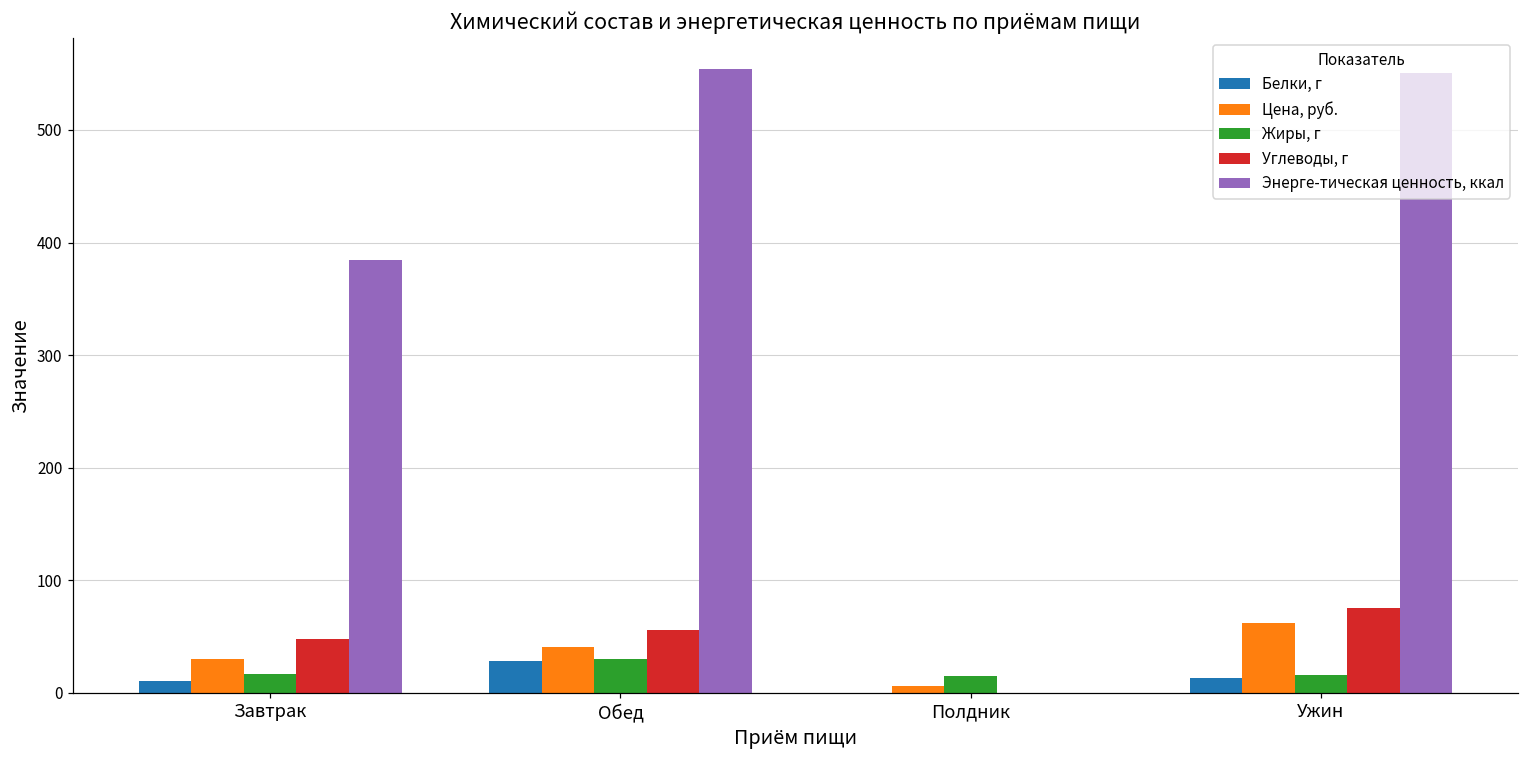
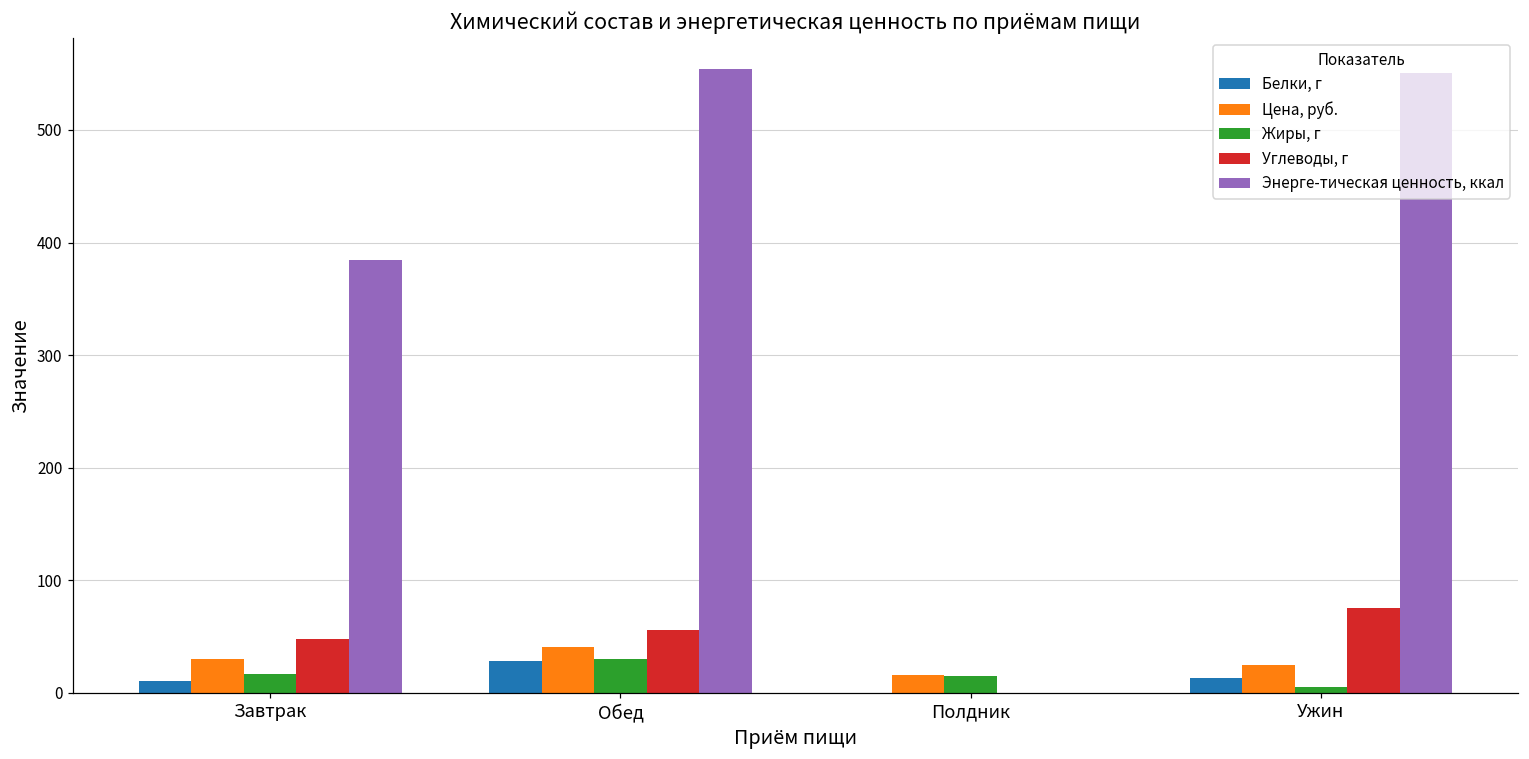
  {
    "Белки, г": {
      "Завтрак": 10,
      "Обед": 28,
      "Полдник": 0,
      "Ужин": 13
    },
    "Цена, руб.": {
      "Завтрак": 30,
      "Обед": 41,
-     "Полдник": 6,
-     "Ужин": 62
+     "Полдник": 16,
+     "Ужин": 25
    },
    "Жиры, г": {
      "Завтрак": 17,
      "Обед": 30,
      "Полдник": 15,
-     "Ужин": 16
+     "Ужин": 5
    },
    "Углеводы, г": {
      "Завтрак": 48,
      "Обед": 55,
      "Полдник": 0,
      "Ужин": 75
    },
    "Энерге-тическая ценность, ккал": {
      "Завтрак": 384,
      "Обед": 554,
      "Полдник": 0
    }
  }
